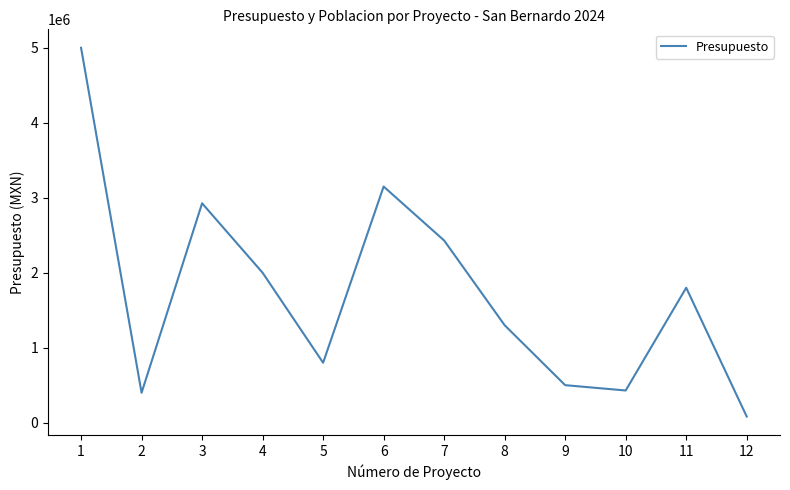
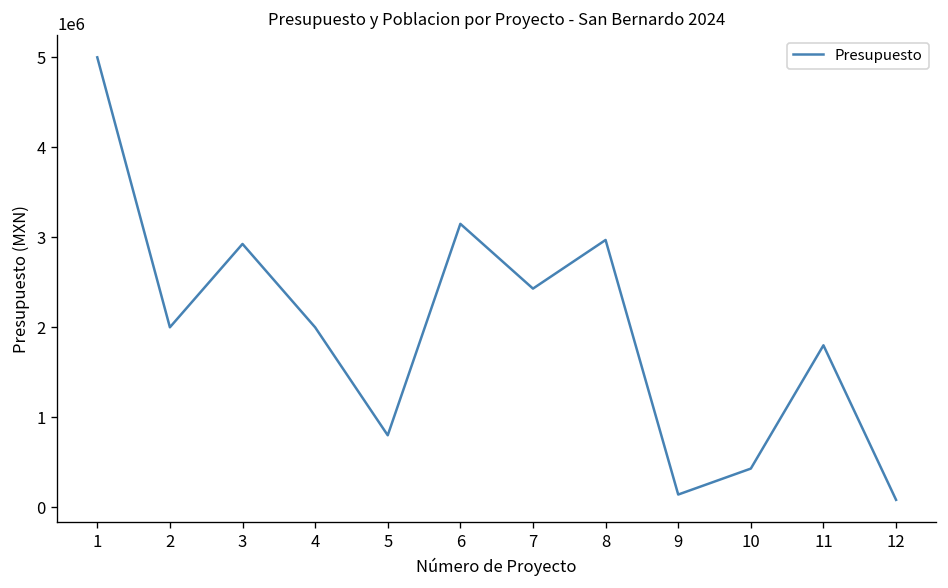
  {
    "1": 5000000,
-   "2": 400000,
+   "2": 2000000,
    "3": 2900000,
    "4": 2000000,
    "5": 800000,
    "6": 3100000,
    "7": 2400000,
-   "8": 1300000,
-   "9": 500000,
+   "8": 3000000,
+   "9": 100000,
    "10": 400000,
    "11": 1800000,
    "12": 100000
  }
